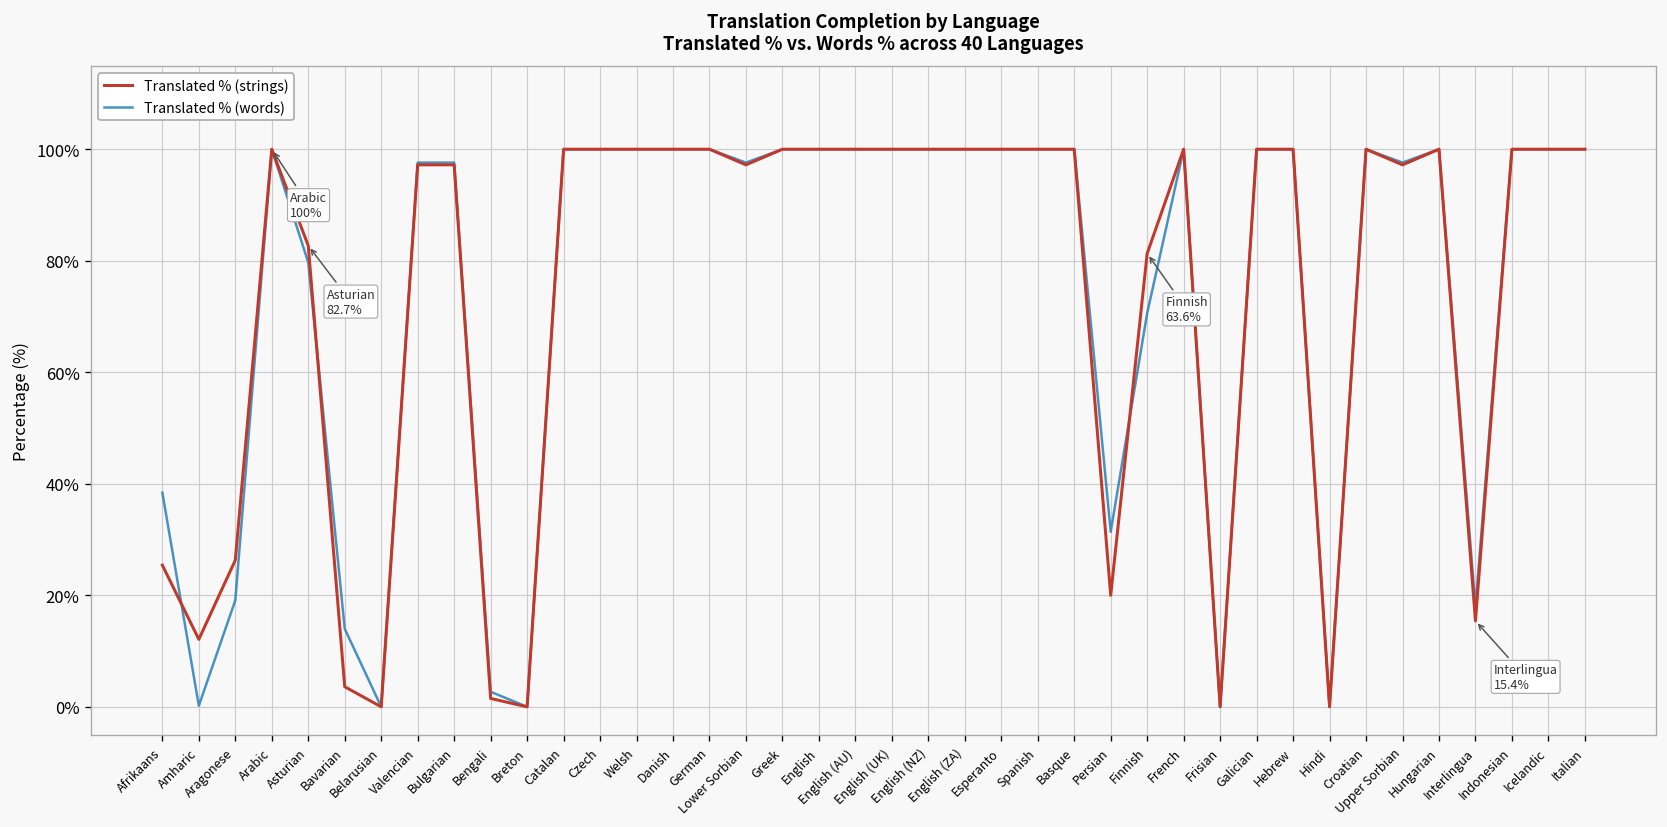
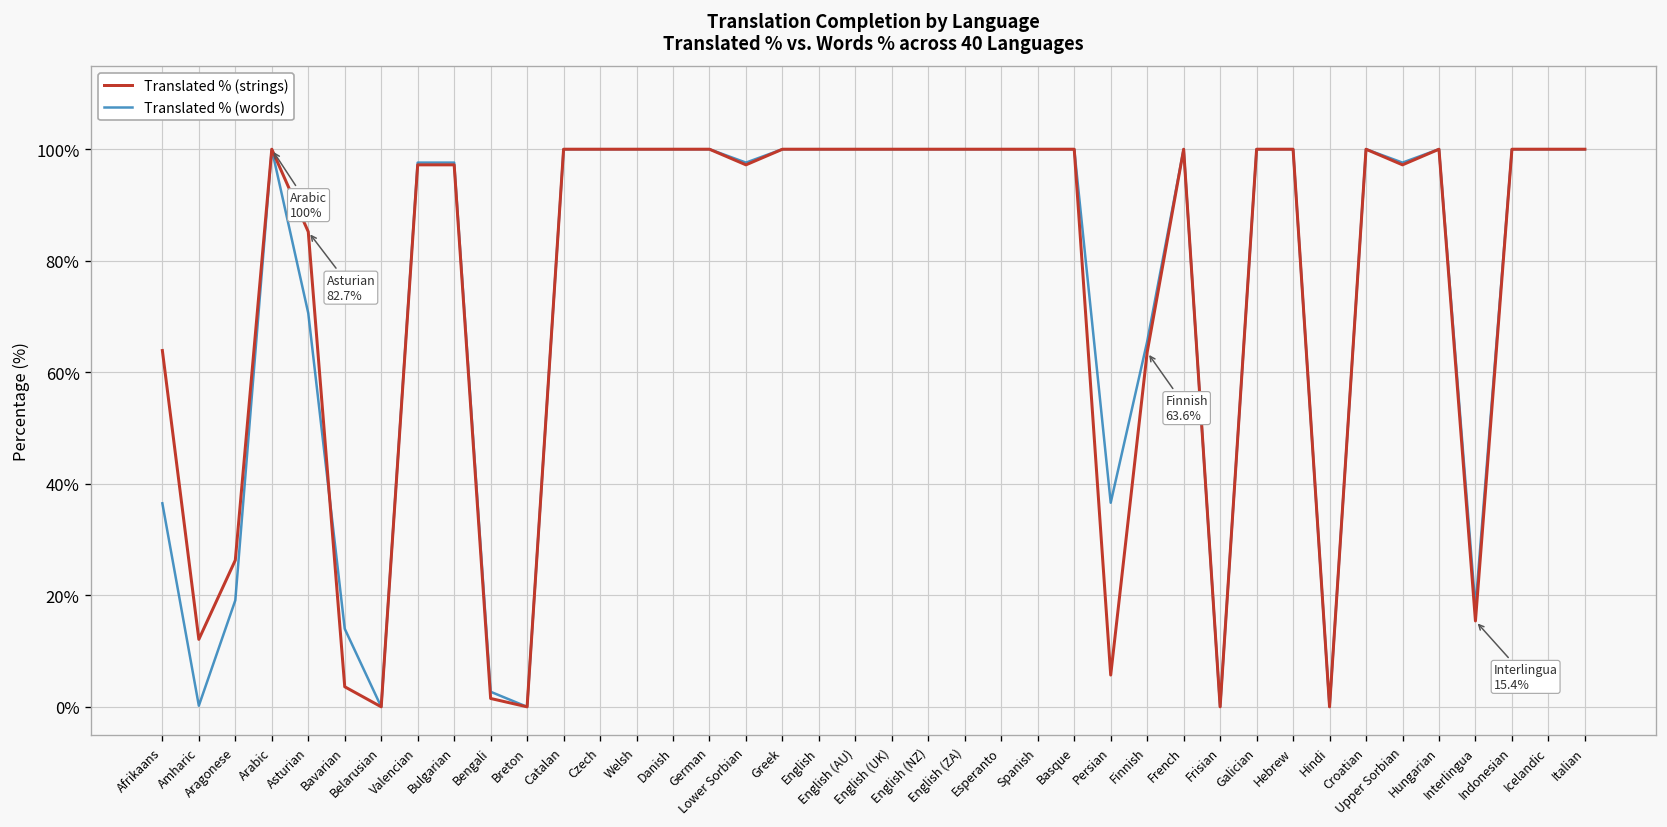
  {
    "Translated % (strings)": {
-     "Afrikaans": "25%",
+     "Afrikaans": "64%",
      "Amharic": "12%",
      "Aragonese": "26%",
-     "Asturian": "83%",
+     "Asturian": "85%",
      "Bavarian": "4%",
      "Bengali": "2%",
-     "Persian": "20%",
-     "Finnish": "81%"
+     "Persian": "6%",
+     "Finnish": "64%"
    },
    "Translated % (words)": {
-     "Afrikaans": "38%",
+     "Afrikaans": "37%",
      "Amharic": "0%",
      "Aragonese": "19%",
-     "Asturian": "80%",
+     "Asturian": "71%",
      "Bavarian": "14%",
      "Bengali": "3%",
-     "Persian": "31%",
-     "Finnish": "71%",
+     "Persian": "37%",
+     "Finnish": "66%",
      "Interlingua": "18%"
    }
  }
